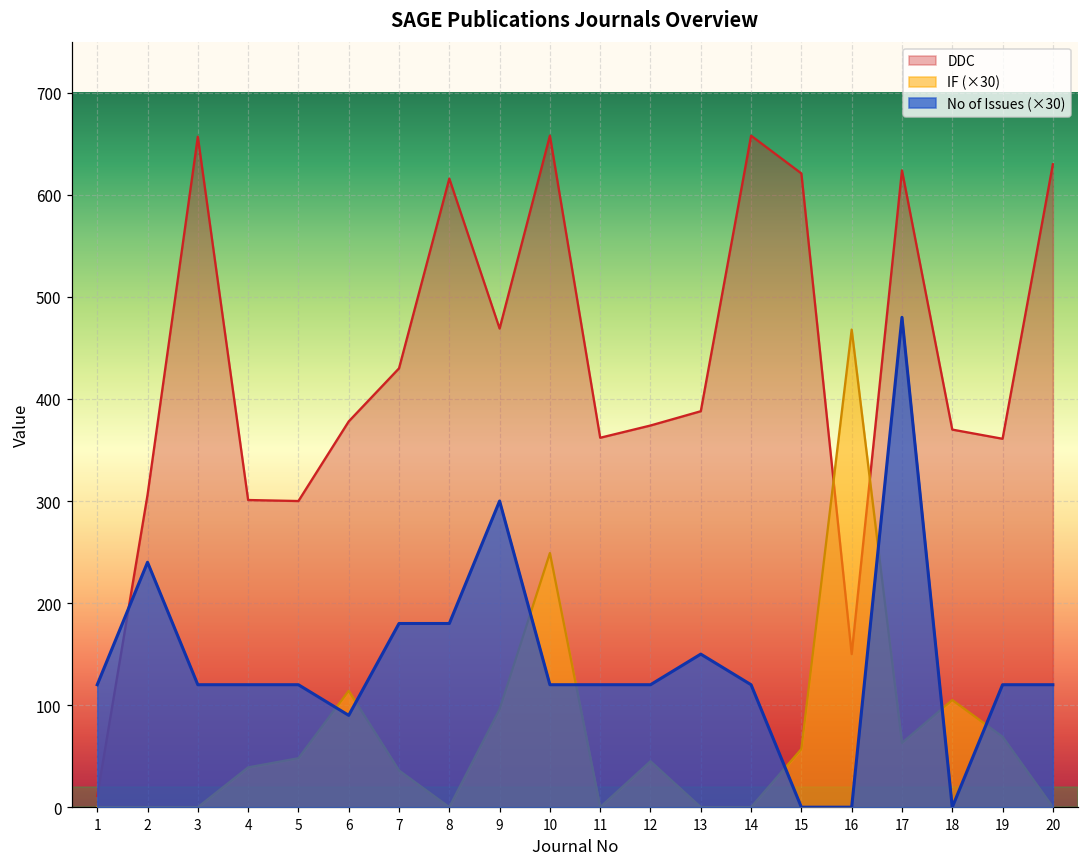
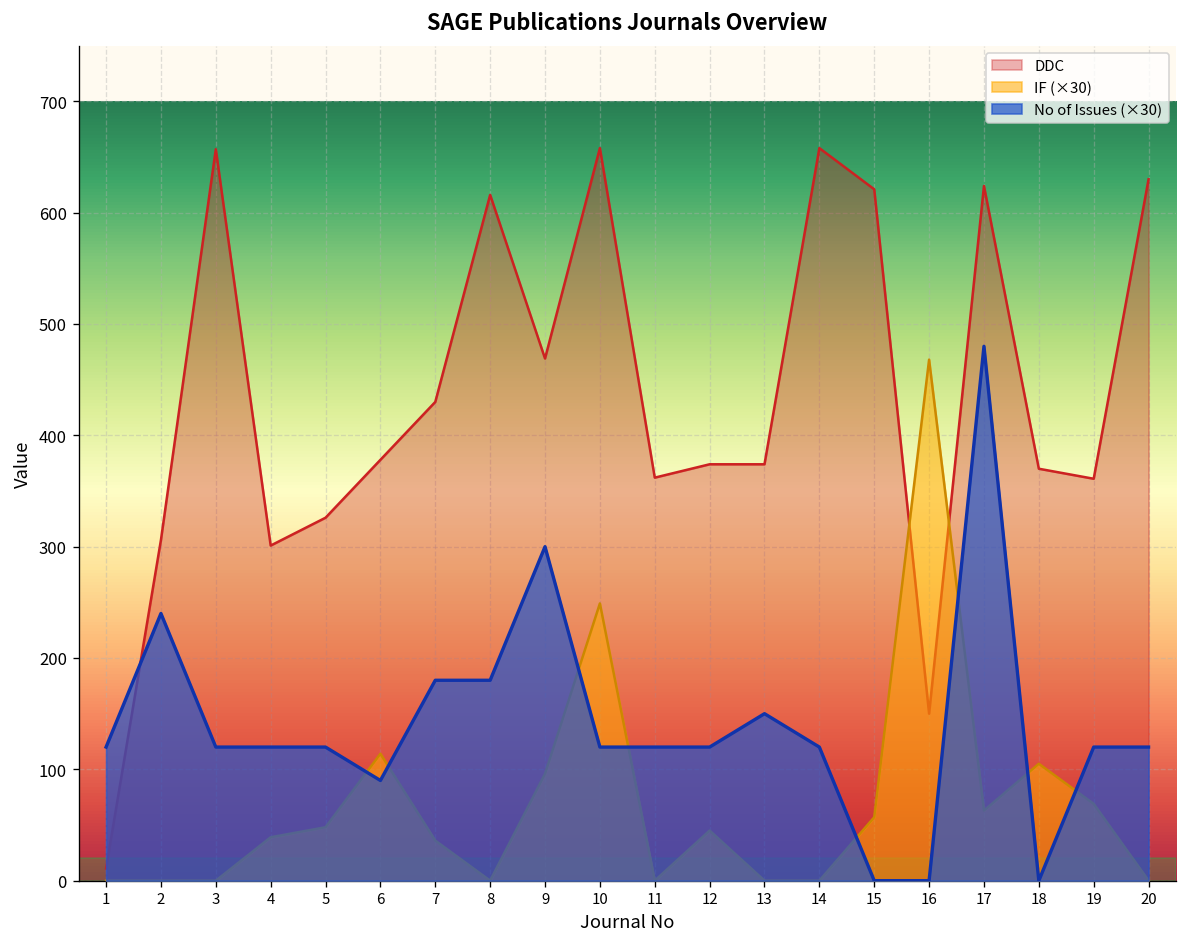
  {
    "DDC": {
      "1": 10,
      "2": 310,
      "3": 660,
      "4": 300,
-     "5": 300,
+     "5": 330,
      "6": 380,
      "7": 430,
      "8": 620,
      "9": 470,
      "10": 660,
      "11": 360,
      "12": 370,
-     "13": 390,
+     "13": 370,
      "14": 660,
      "15": 620,
      "16": 150,
      "17": 620,
      "18": 370,
      "19": 360,
      "20": 630
    },
    "IF (×30)": {
      "1": 0,
      "2": 0,
      "3": 0,
      "4": 40,
      "5": 50,
      "6": 110,
      "7": 40,
      "8": 0,
      "9": 100,
      "10": 250,
      "11": 0,
      "12": 50,
      "13": 0,
      "14": 0,
      "15": 60,
      "16": 470,
      "17": 60,
      "18": 110,
      "19": 70,
      "20": 0
    },
    "No of Issues (×30)": {
      "1": 120,
      "2": 240,
      "3": 120,
      "4": 120,
      "5": 120,
      "6": 90,
      "7": 180,
      "8": 180,
      "9": 300,
      "10": 120,
      "11": 120,
      "12": 120,
      "13": 150,
      "14": 120,
      "15": 0,
      "16": 0,
      "17": 480,
      "18": 0,
      "19": 120,
      "20": 120
    }
  }
